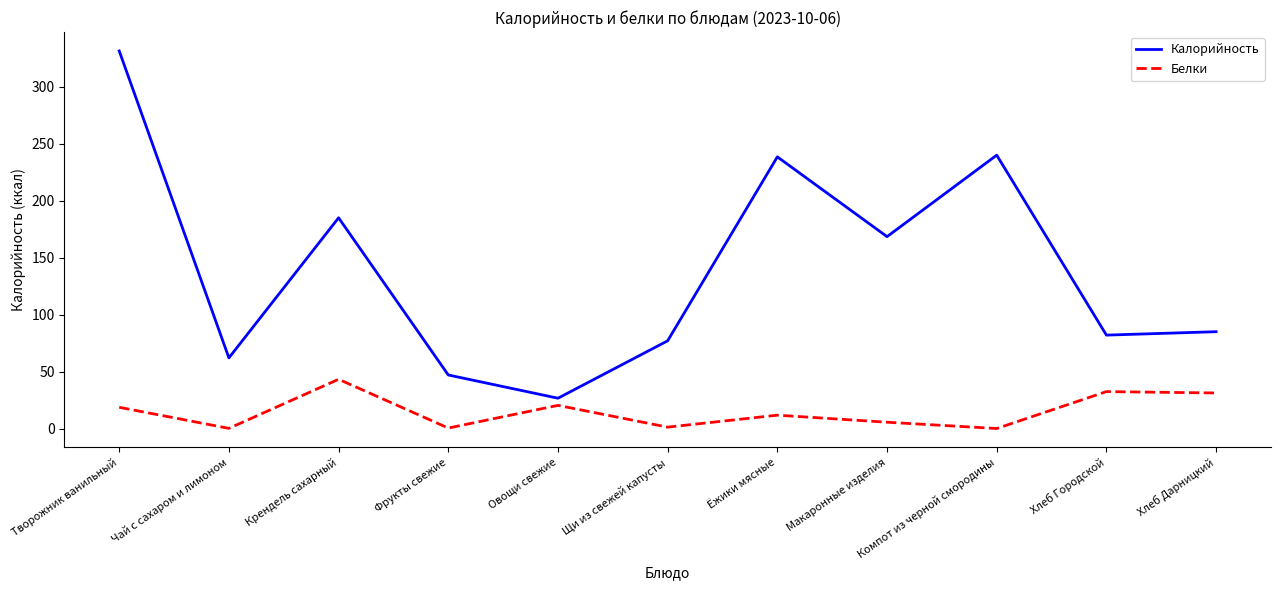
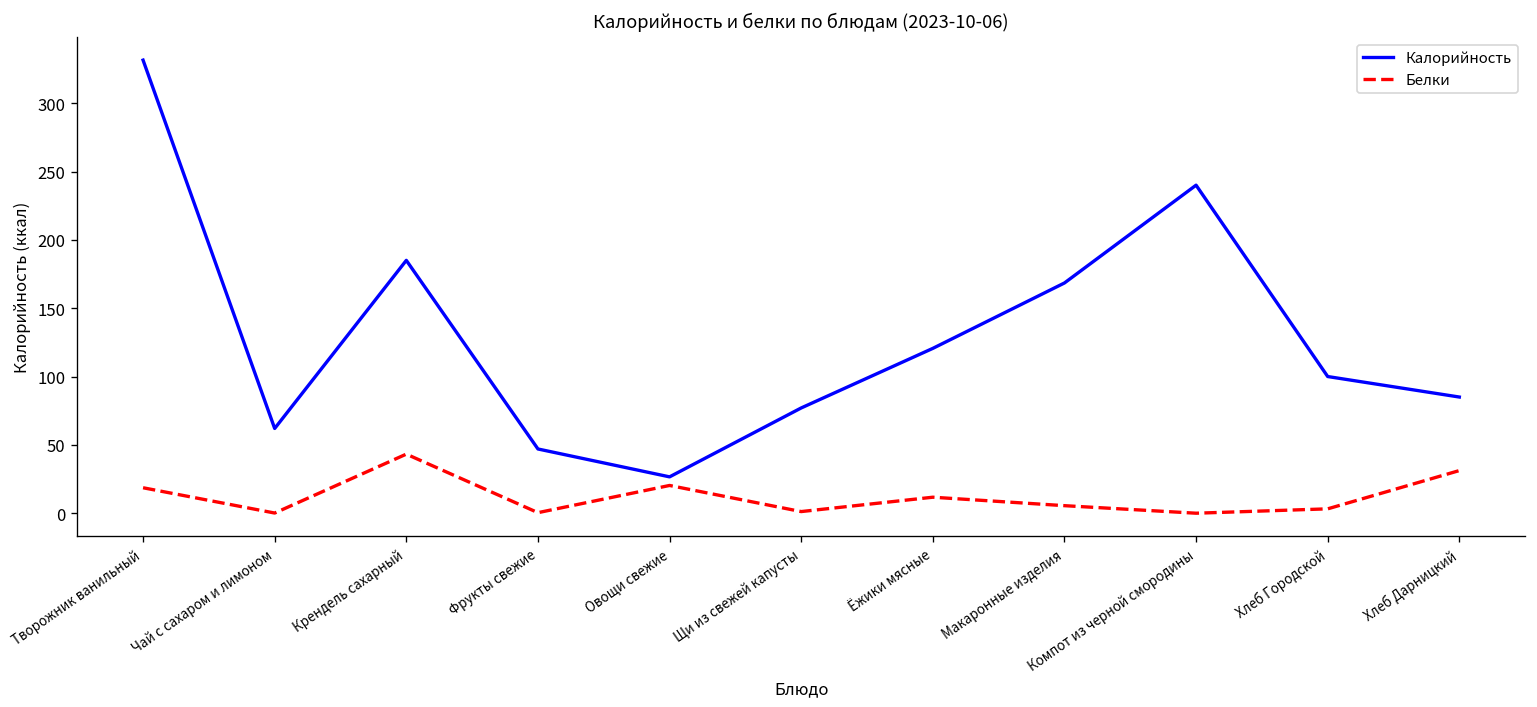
  {
    "Калорийность": {
      "Творожник ванильный": 332,
      "Чай с сахаром и лимоном": 62,
      "Крендель сахарный": 185,
      "Фрукты свежие": 47,
      "Овощи свежие": 27,
      "Щи из свежей капусты": 77,
-     "Ёжики мясные": 239,
+     "Ёжики мясные": 121,
      "Макаронные изделия": 168,
      "Компот из черной смородины": 240,
-     "Хлеб Городской": 82,
+     "Хлеб Городской": 100,
      "Хлеб Дарницкий": 85
    },
    "Белки": {
      "Творожник ванильный": 19,
      "Чай с сахаром и лимоном": 0,
      "Крендель сахарный": 43,
      "Фрукты свежие": 0,
      "Овощи свежие": 20,
      "Щи из свежей капусты": 1,
      "Ёжики мясные": 12,
      "Макаронные изделия": 6,
      "Компот из черной смородины": 0,
-     "Хлеб Городской": 32,
+     "Хлеб Городской": 3,
      "Хлеб Дарницкий": 31
    }
  }
